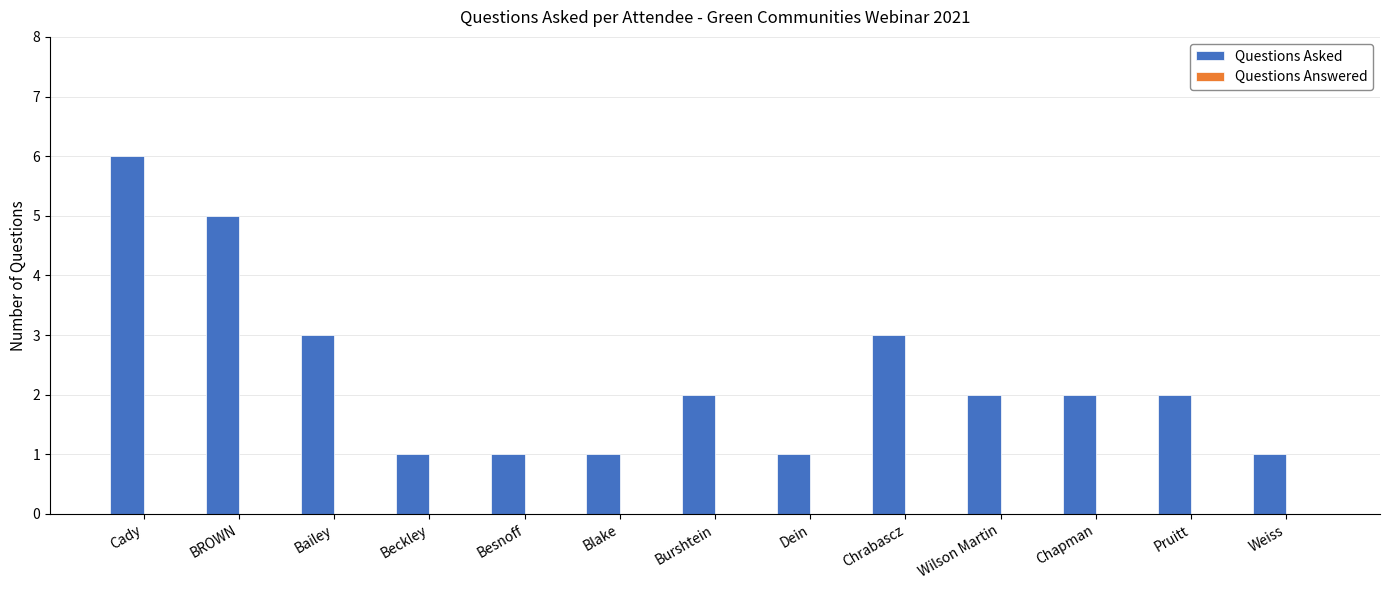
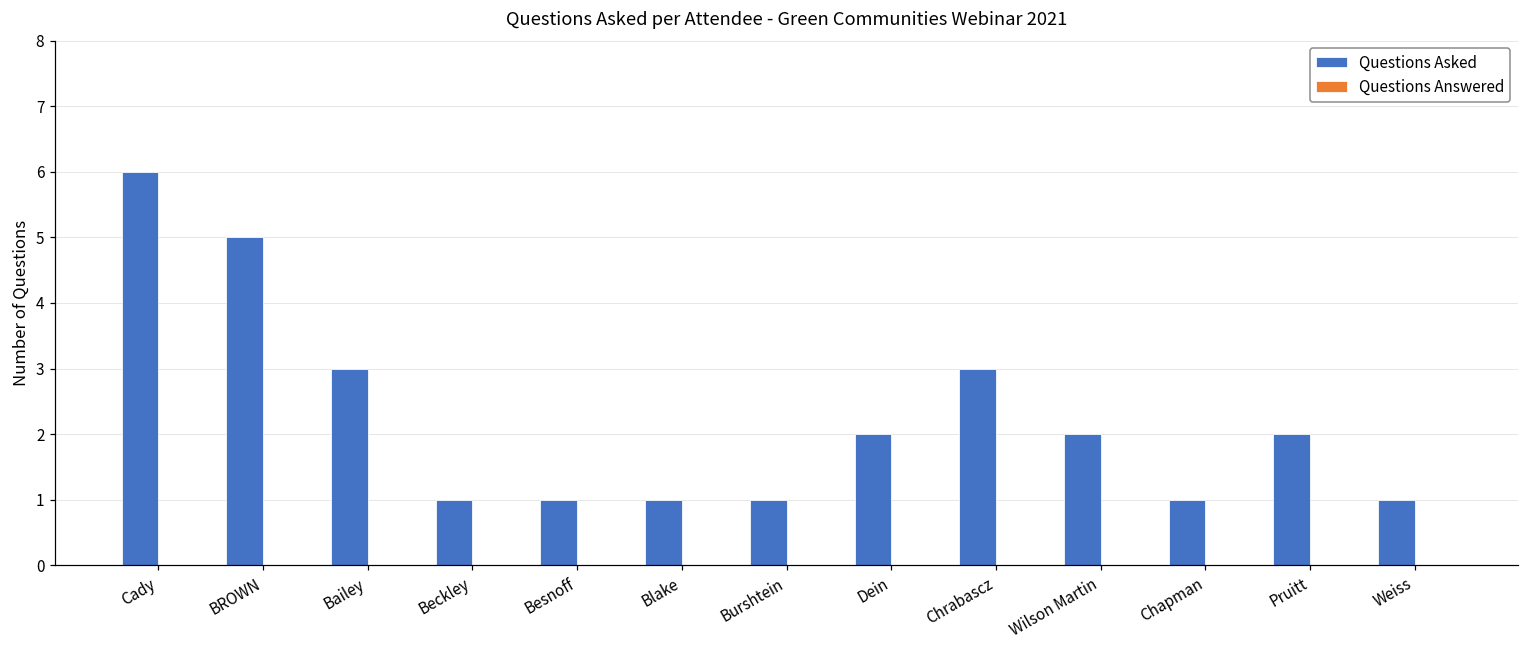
  {
    "Questions Asked": {
      "Cady": 6,
      "BROWN": 5,
      "Bailey": 3,
      "Beckley": 1,
      "Besnoff": 1,
      "Blake": 1,
-     "Burshtein": 2,
-     "Dein": 1,
+     "Burshtein": 1,
+     "Dein": 2,
      "Chrabascz": 3,
      "Wilson Martin": 2,
-     "Chapman": 2,
+     "Chapman": 1,
      "Pruitt": 2,
      "Weiss": 1
    },
    "Questions Answered": {
      "Cady": 0,
      "BROWN": 0,
      "Bailey": 0,
      "Beckley": 0,
      "Besnoff": 0,
      "Blake": 0,
      "Burshtein": 0,
      "Dein": 0,
      "Chrabascz": 0,
      "Wilson Martin": 0,
      "Chapman": 0,
      "Pruitt": 0,
      "Weiss": 0
    }
  }
